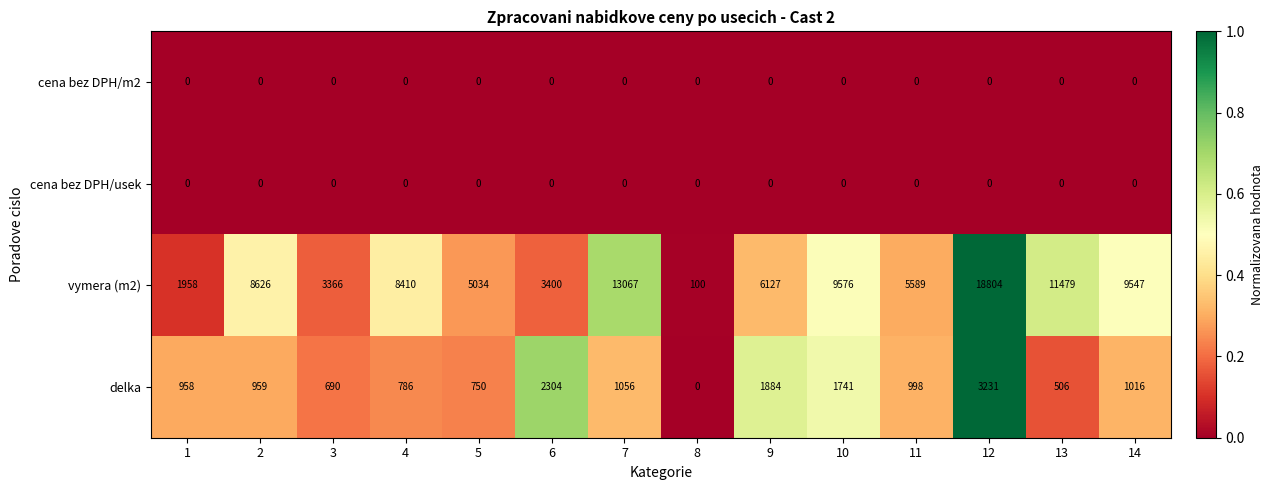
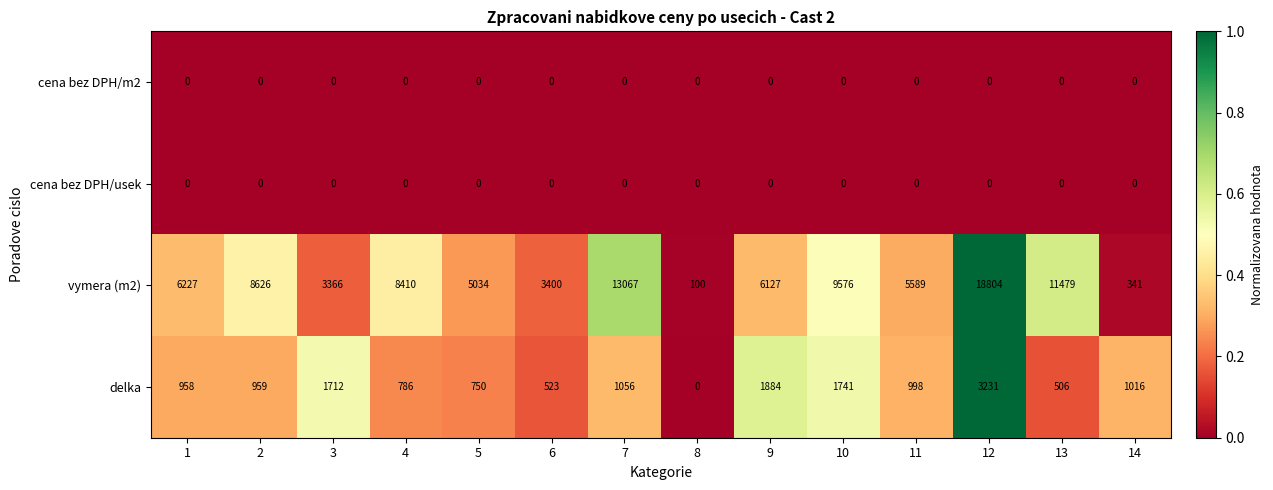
  {
    "cena bez DPH/m2": {
      "1": 0,
      "2": 0,
      "3": 0,
      "4": 0,
      "5": 0,
      "6": 0,
      "7": 0,
      "8": 0,
      "9": 0,
      "10": 0,
      "11": 0,
      "12": 0,
      "13": 0,
      "14": 0
    },
    "cena bez DPH/usek": {
      "1": 0,
      "2": 0,
      "3": 0,
      "4": 0,
      "5": 0,
      "6": 0,
      "7": 0,
      "8": 0,
      "9": 0,
      "10": 0,
      "11": 0,
      "12": 0,
      "13": 0,
      "14": 0
    },
    "vymera (m2)": {
-     "1": 1958,
+     "1": 6227,
      "2": 8626,
      "3": 3366,
      "4": 8410,
      "5": 5034,
      "6": 3400,
      "7": 13067,
      "8": 100,
      "9": 6127,
      "10": 9576,
      "11": 5589,
      "12": 18804,
      "13": 11479,
-     "14": 9547
+     "14": 341
    },
    "delka": {
      "1": 958,
      "2": 959,
-     "3": 690,
+     "3": 1712,
      "4": 786,
      "5": 750,
-     "6": 2304,
+     "6": 523,
      "7": 1056,
      "8": 0,
      "9": 1884,
      "10": 1741,
      "11": 998,
      "12": 3231,
      "13": 506,
      "14": 1016
    }
  }
